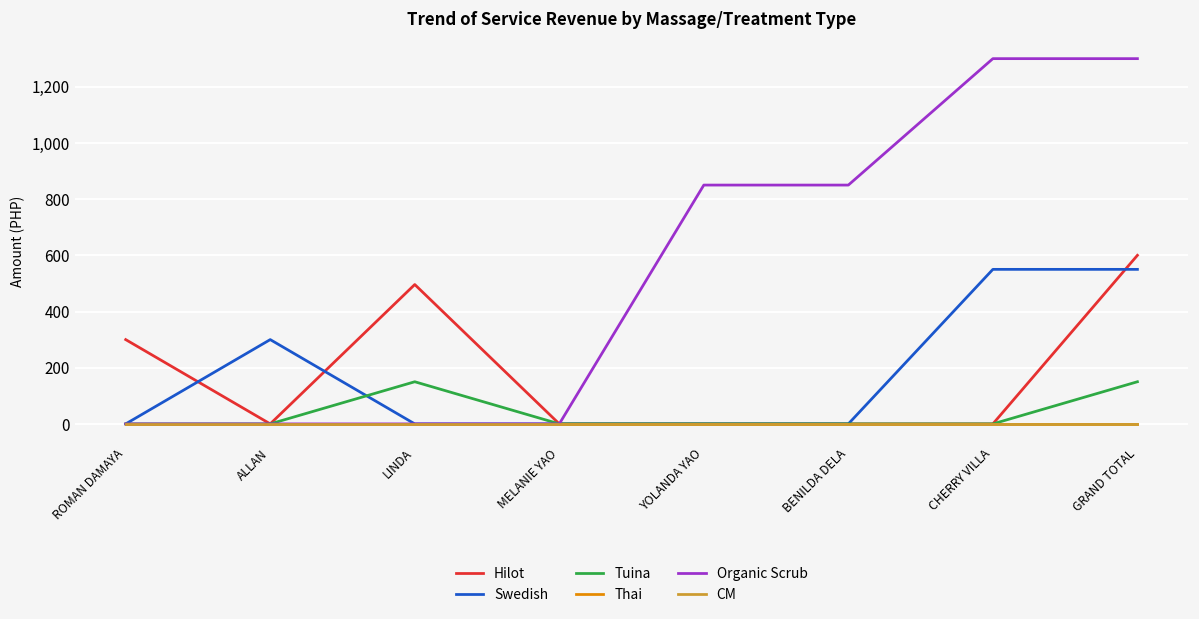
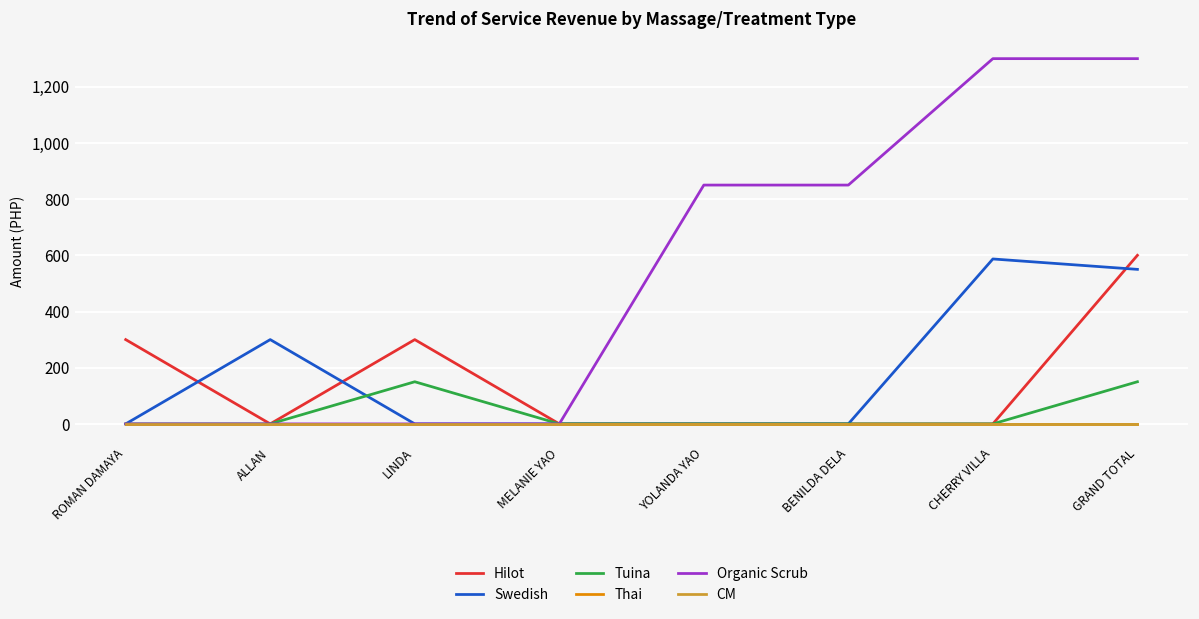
  {
    "Hilot": {
      "ROMAN DAMAYA": "300",
-     "LINDA": "500",
+     "LINDA": "300",
      "GRAND TOTAL": "600"
    },
    "Swedish": {
      "ALLAN": "300",
-     "CHERRY VILLA": "550",
+     "CHERRY VILLA": "590",
      "GRAND TOTAL": "550"
    },
    "Tuina": {
      "LINDA": "150",
      "GRAND TOTAL": "150"
    },
    "CM": {
      "GRAND TOTAL": "0"
    },
    "Organic Scrub": {
      "YOLANDA YAO": "850",
      "BENILDA DELA": "850",
      "CHERRY VILLA": "1,300",
      "GRAND TOTAL": "1,300"
    }
  }
